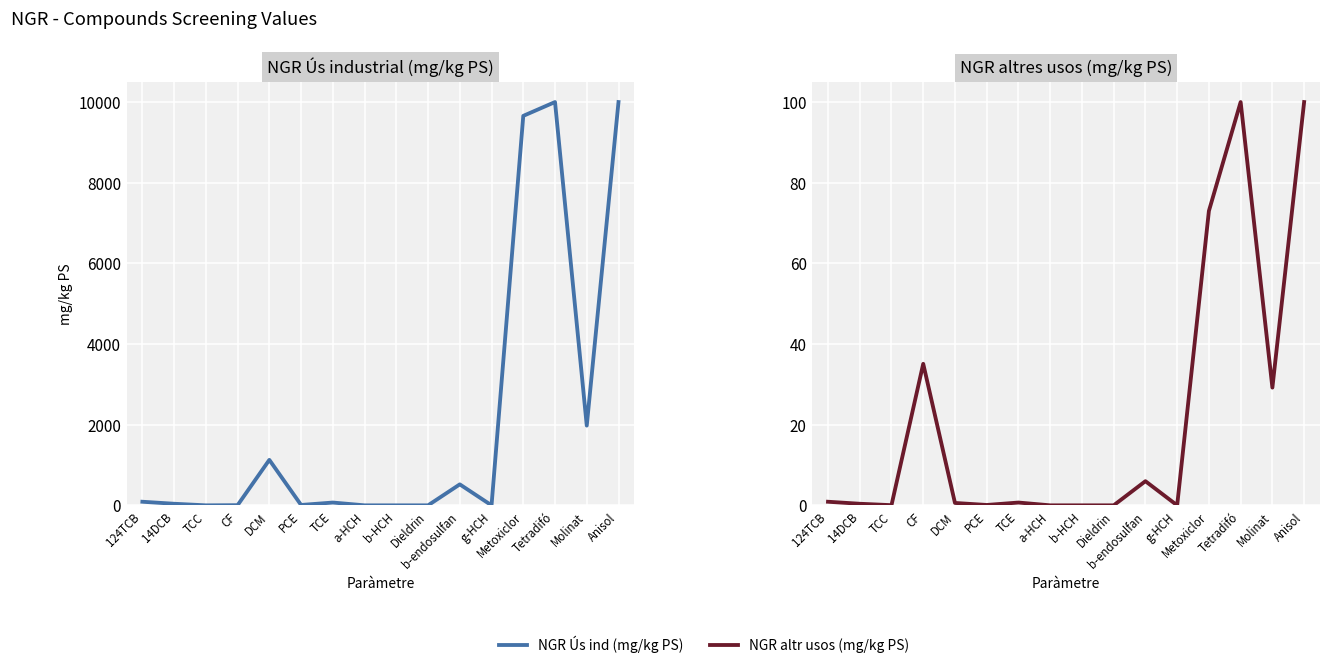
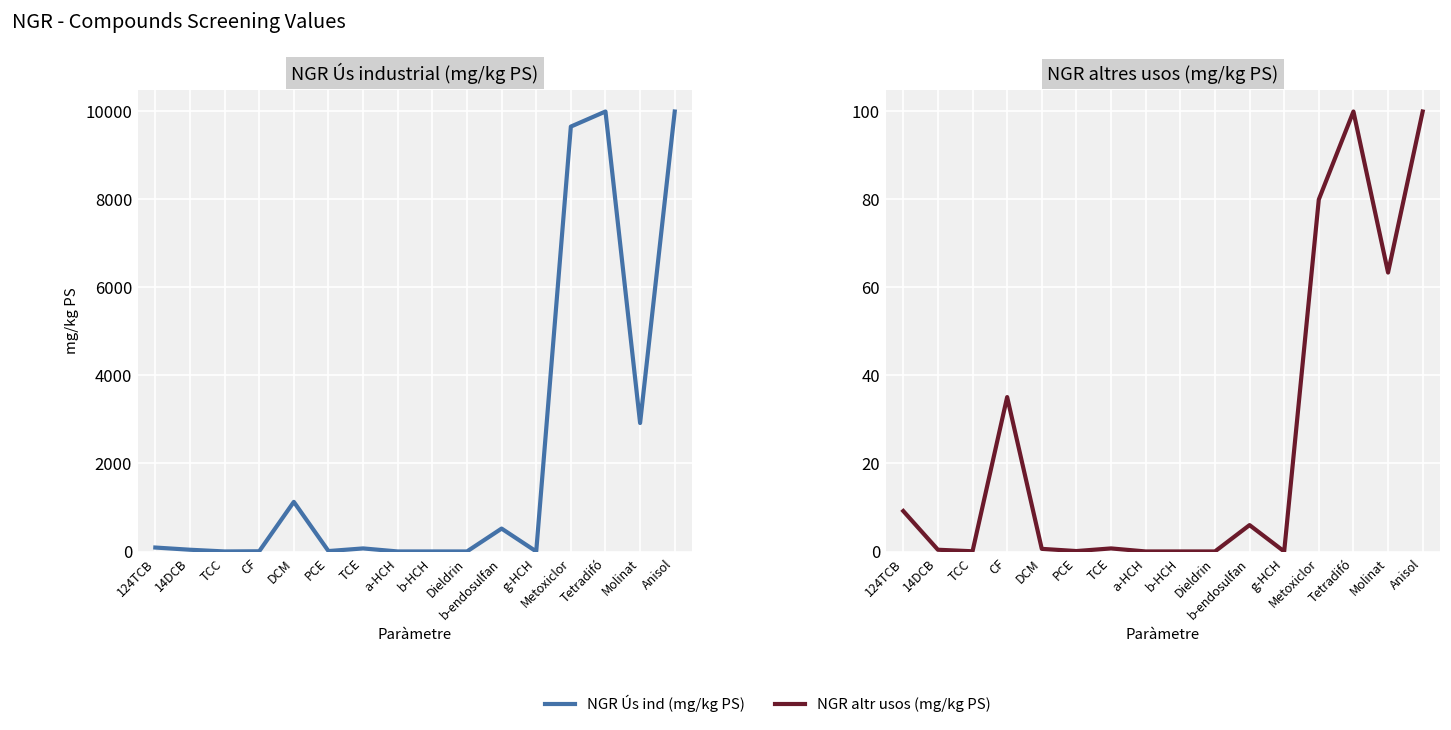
  {
    "NGR Ús industrial (mg/kg PS)": {
      "124TCB": 100,
      "14DCB": 0,
      "TCC": 0,
      "CF": 0,
      "DCM": 1100,
      "PCE": 0,
      "TCE": 100,
      "a-HCH": 0,
      "b-HCH": 0,
      "Dieldrin": 0,
      "b-endosulfan": 500,
      "g-HCH": 0,
      "Metoxiclor": 9700,
      "Tetradifó": 10000,
-     "Molinat": 2000,
+     "Molinat": 2900,
      "Anisol": 10000
    },
    "NGR altres usos (mg/kg PS)": {
-     "124TCB": 1,
+     "124TCB": 9,
      "14DCB": 0,
      "TCC": 0,
      "CF": 35,
      "DCM": 1,
      "PCE": 0,
      "TCE": 1,
      "a-HCH": 0,
      "b-HCH": 0,
      "Dieldrin": 0,
      "b-endosulfan": 6,
      "g-HCH": 0,
-     "Metoxiclor": 73,
+     "Metoxiclor": 80,
      "Tetradifó": 100,
-     "Molinat": 29,
+     "Molinat": 63,
      "Anisol": 100
    }
  }
